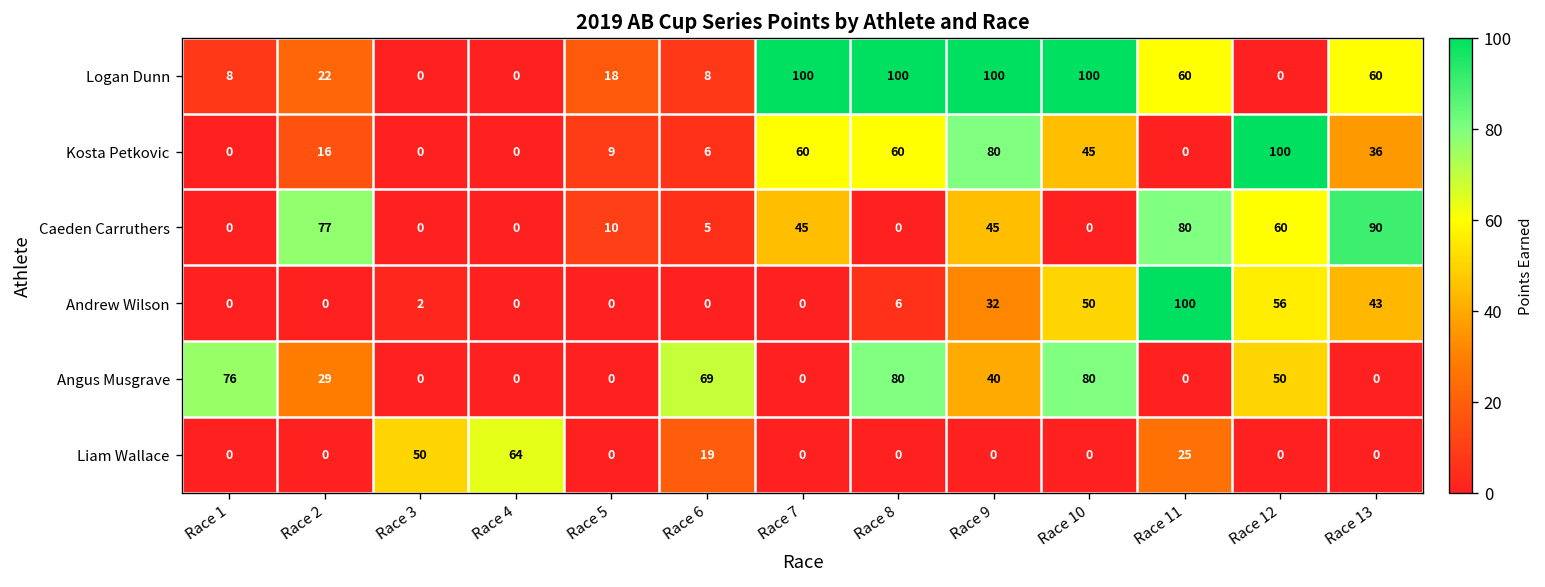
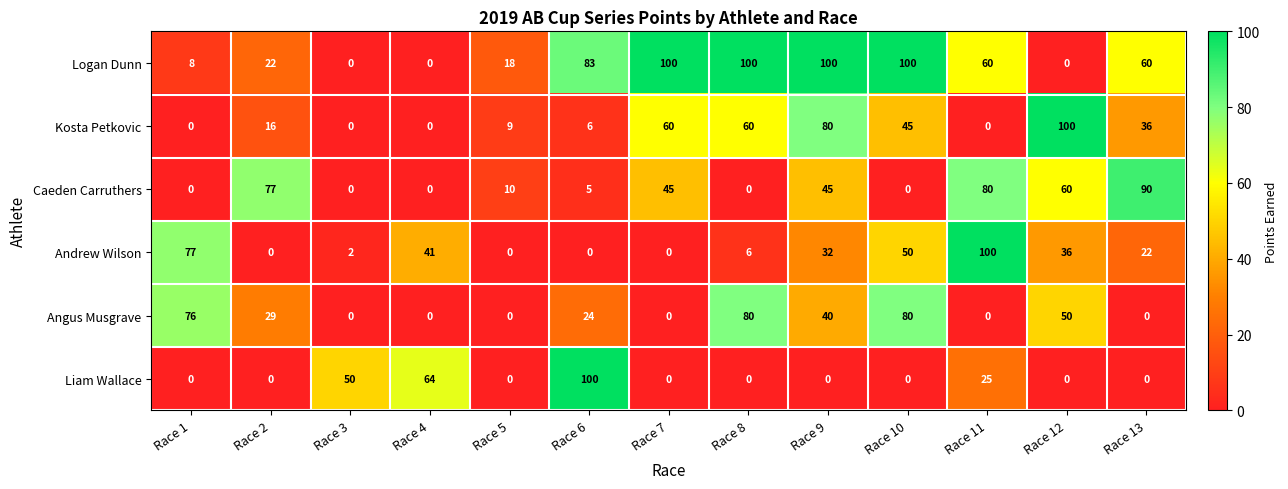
  {
    "Logan Dunn": {
      "Race 1": 8,
      "Race 2": 22,
      "Race 3": 0,
      "Race 4": 0,
      "Race 5": 18,
-     "Race 6": 8,
+     "Race 6": 83,
      "Race 7": 100,
      "Race 8": 100,
      "Race 9": 100,
      "Race 10": 100,
      "Race 11": 60,
      "Race 12": 0,
      "Race 13": 60
    },
    "Kosta Petkovic": {
      "Race 1": 0,
      "Race 2": 16,
      "Race 3": 0,
      "Race 4": 0,
      "Race 5": 9,
      "Race 6": 6,
      "Race 7": 60,
      "Race 8": 60,
      "Race 9": 80,
      "Race 10": 45,
      "Race 11": 0,
      "Race 12": 100,
      "Race 13": 36
    },
    "Caeden Carruthers": {
      "Race 1": 0,
      "Race 2": 77,
      "Race 3": 0,
      "Race 4": 0,
      "Race 5": 10,
      "Race 6": 5,
      "Race 7": 45,
      "Race 8": 0,
      "Race 9": 45,
      "Race 10": 0,
      "Race 11": 80,
      "Race 12": 60,
      "Race 13": 90
    },
    "Andrew Wilson": {
-     "Race 1": 0,
+     "Race 1": 77,
      "Race 2": 0,
      "Race 3": 2,
-     "Race 4": 0,
+     "Race 4": 41,
      "Race 5": 0,
      "Race 6": 0,
      "Race 7": 0,
      "Race 8": 6,
      "Race 9": 32,
      "Race 10": 50,
      "Race 11": 100,
-     "Race 12": 56,
-     "Race 13": 43
+     "Race 12": 36,
+     "Race 13": 22
    },
    "Angus Musgrave": {
      "Race 1": 76,
      "Race 2": 29,
      "Race 3": 0,
      "Race 4": 0,
      "Race 5": 0,
-     "Race 6": 69,
+     "Race 6": 24,
      "Race 7": 0,
      "Race 8": 80,
      "Race 9": 40,
      "Race 10": 80,
      "Race 11": 0,
      "Race 12": 50,
      "Race 13": 0
    },
    "Liam Wallace": {
      "Race 1": 0,
      "Race 2": 0,
      "Race 3": 50,
      "Race 4": 64,
      "Race 5": 0,
-     "Race 6": 19,
+     "Race 6": 100,
      "Race 7": 0,
      "Race 8": 0,
      "Race 9": 0,
      "Race 10": 0,
      "Race 11": 25,
      "Race 12": 0,
      "Race 13": 0
    }
  }
